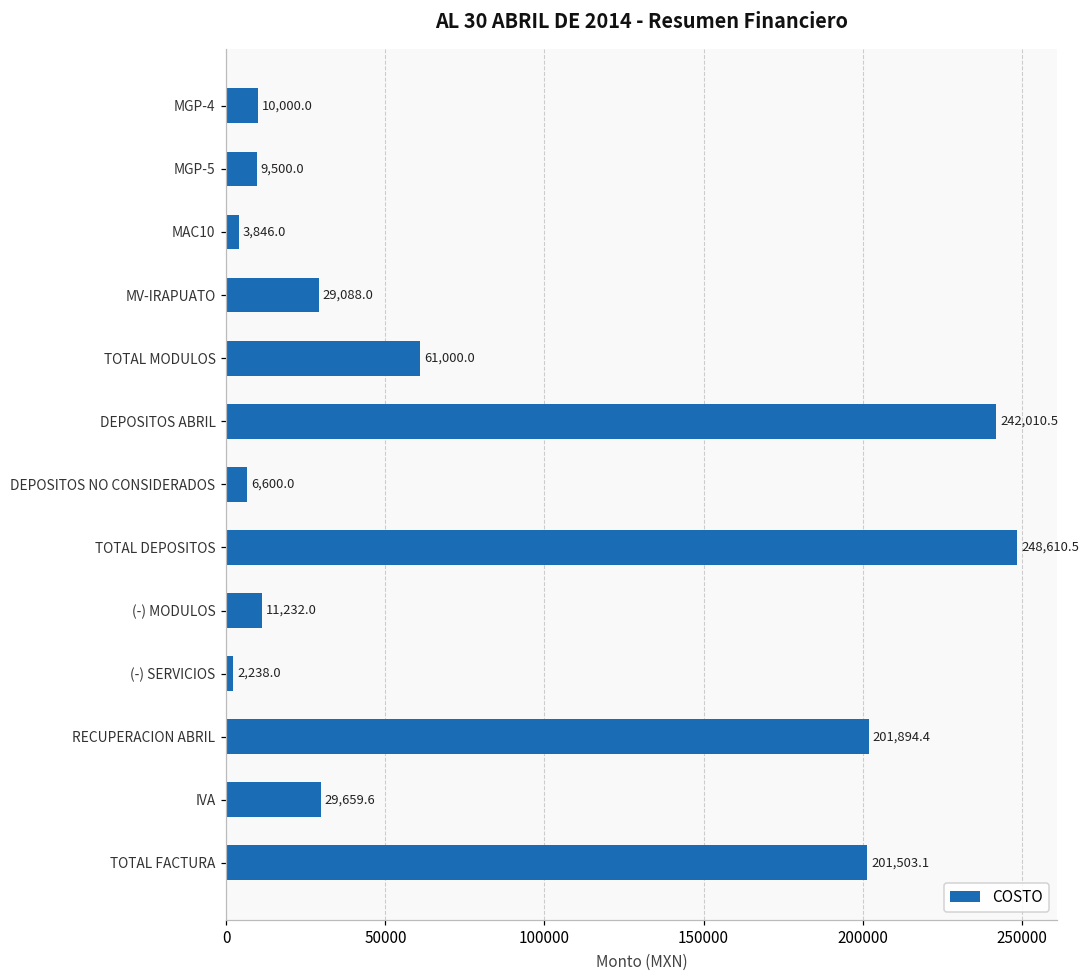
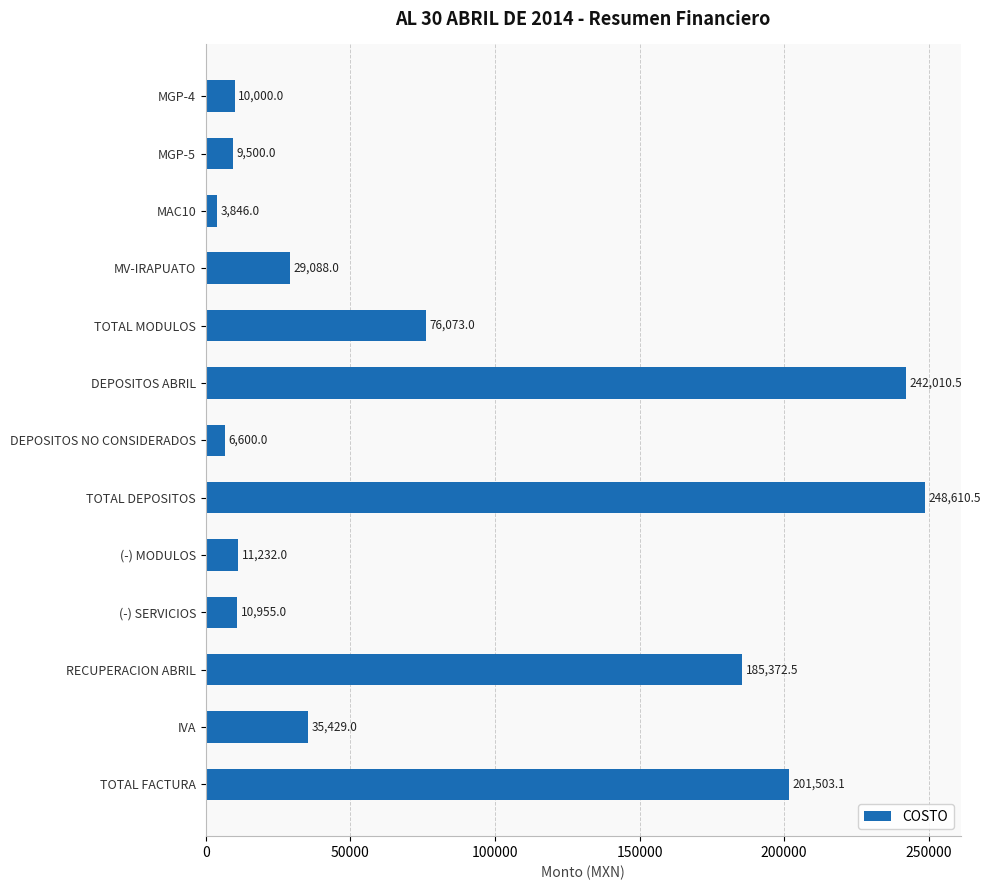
  {
    "MGP-4": "10,000.0",
    "MGP-5": "9,500.0",
    "MAC10": "3,846.0",
    "MV-IRAPUATO": "29,088.0",
-   "TOTAL MODULOS": "61,000.0",
+   "TOTAL MODULOS": "76,073.0",
    "DEPOSITOS ABRIL": "242,010.5",
    "DEPOSITOS NO CONSIDERADOS": "6,600.0",
    "TOTAL DEPOSITOS": "248,610.5",
    "(-) MODULOS": "11,232.0",
-   "(-) SERVICIOS": "2,238.0",
-   "RECUPERACION ABRIL": "201,894.4",
-   "IVA": "29,659.6",
+   "(-) SERVICIOS": "10,955.0",
+   "RECUPERACION ABRIL": "185,372.5",
+   "IVA": "35,429.0",
    "TOTAL FACTURA": "201,503.1"
  }
